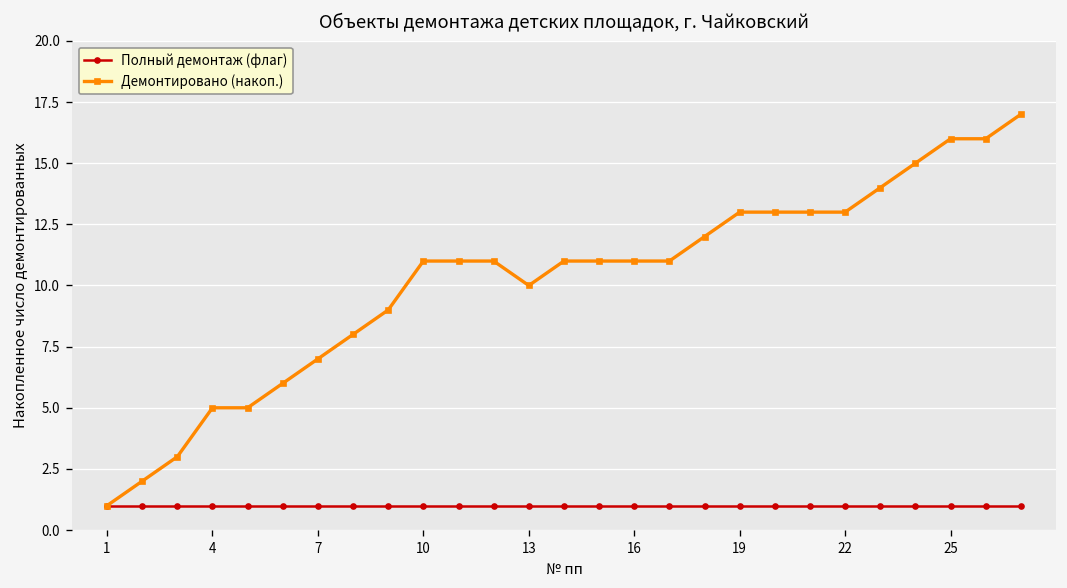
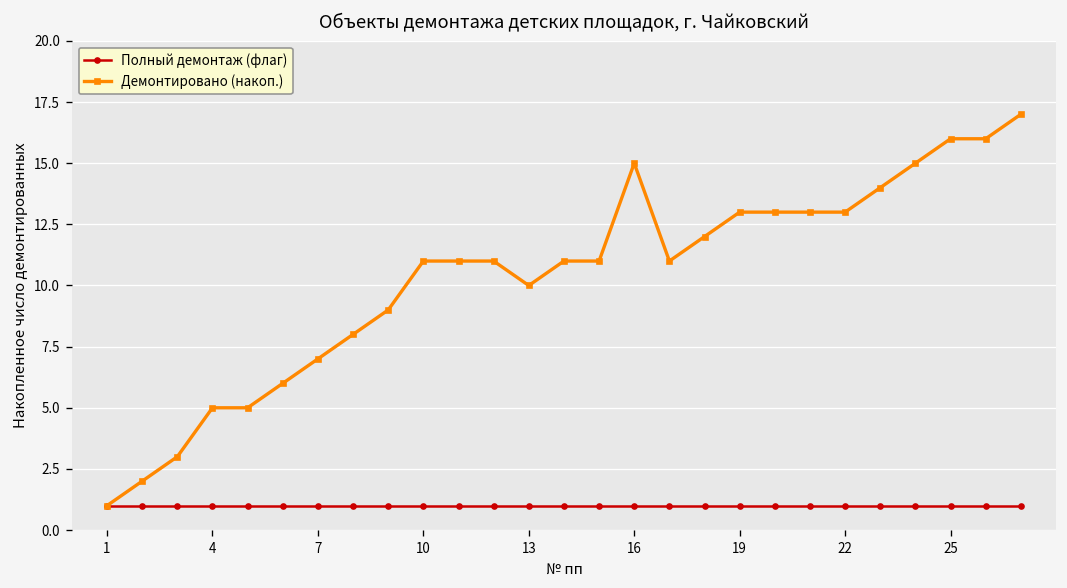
  {
    "Полный демонтаж (флаг)": {
      "4": 1,
      "7": 1,
      "10": 1,
      "13": 1,
      "16": 1,
      "19": 1,
      "22": 1,
      "25": 1
    },
    "Демонтировано (накоп.)": {
      "4": 5,
      "7": 7,
      "10": 11,
      "13": 10,
-     "16": 11,
+     "16": 15,
      "19": 13,
      "22": 13,
      "25": 16
    }
  }
